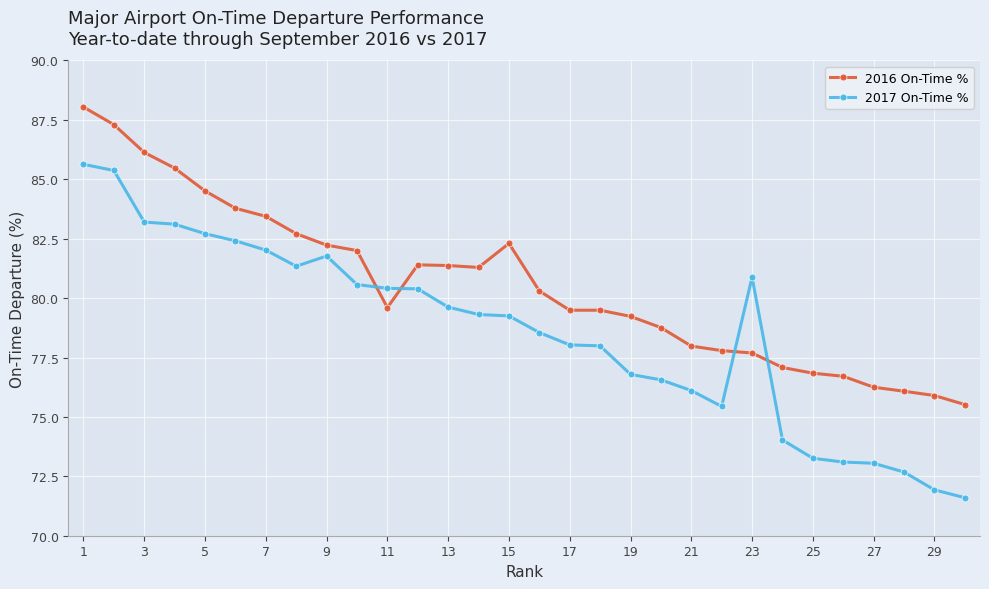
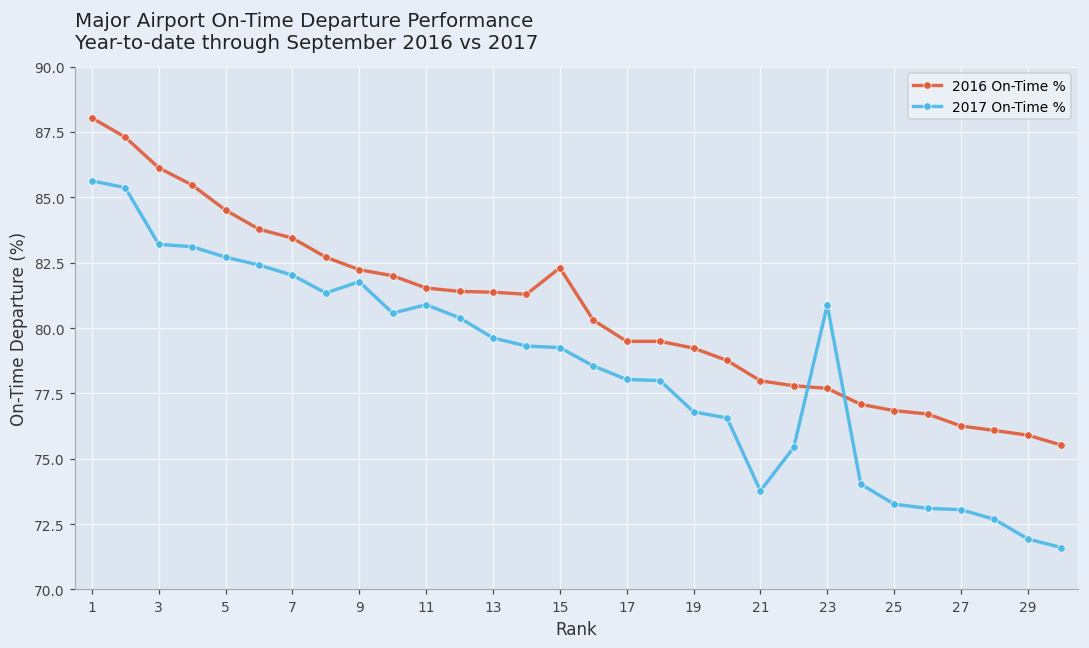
  {
    "2016 On-Time %": {
      "1": 88.0,
      "3": 86.1,
      "5": 84.5,
      "7": 83.4,
      "9": 82.2,
-     "11": 79.6,
+     "11": 81.5,
      "13": 81.4,
      "15": 82.3,
      "17": 79.5,
      "19": 79.2,
      "21": 78.0,
      "23": 77.7,
      "25": 76.8,
      "27": 76.3,
      "29": 75.9
    },
    "2017 On-Time %": {
      "1": 85.6,
      "3": 83.2,
      "5": 82.7,
      "7": 82.0,
      "9": 81.8,
-     "11": 80.4,
+     "11": 80.9,
      "13": 79.6,
      "15": 79.3,
      "17": 78.0,
      "19": 76.8,
-     "21": 76.1,
+     "21": 73.8,
      "23": 80.9,
      "25": 73.3,
      "27": 73.1,
      "29": 71.9
    }
  }
